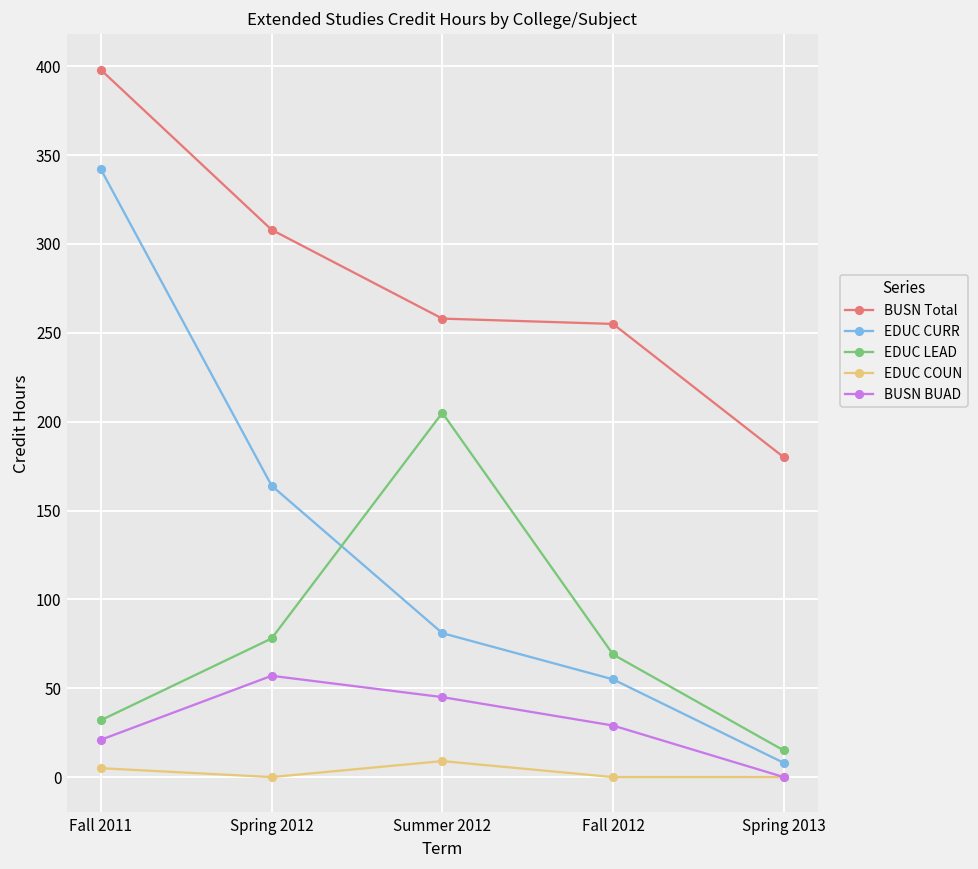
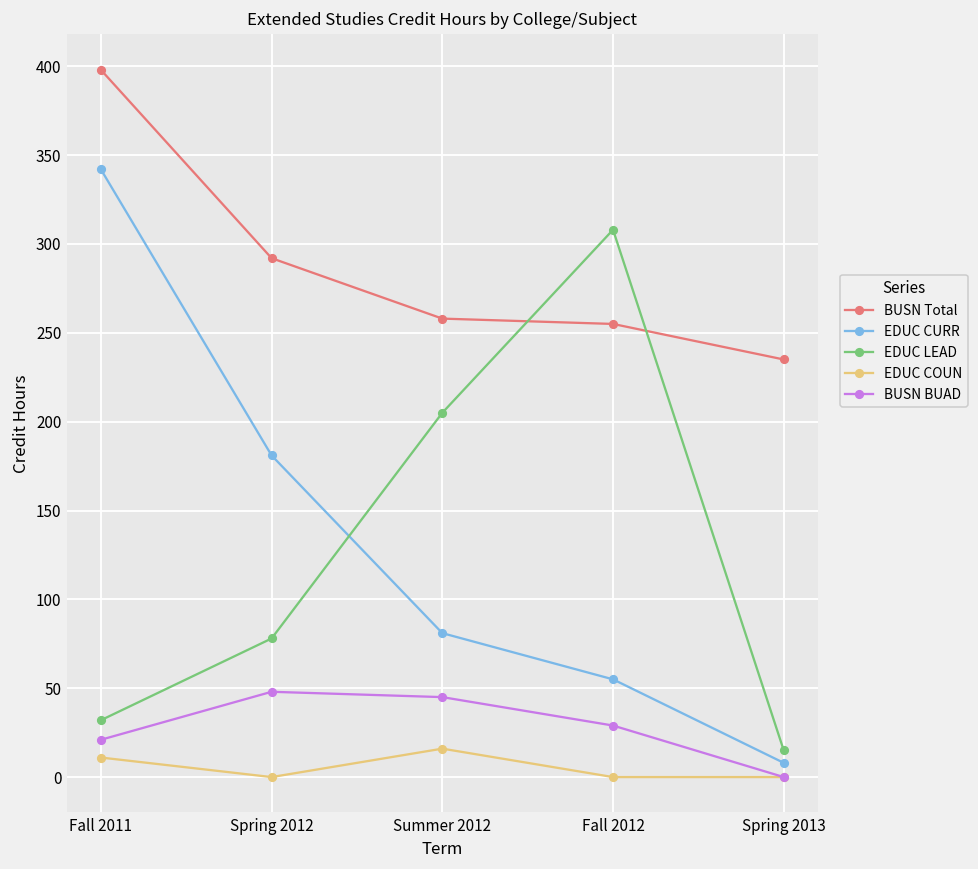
  {
    "BUSN Total": {
      "Fall 2011": 398,
-     "Spring 2012": 308,
+     "Spring 2012": 292,
      "Summer 2012": 258,
      "Fall 2012": 255,
-     "Spring 2013": 180
+     "Spring 2013": 235
    },
    "EDUC CURR": {
      "Fall 2011": 342,
-     "Spring 2012": 164,
+     "Spring 2012": 181,
      "Summer 2012": 81,
      "Fall 2012": 55,
      "Spring 2013": 8
    },
    "EDUC LEAD": {
      "Fall 2011": 32,
      "Spring 2012": 78,
      "Summer 2012": 205,
-     "Fall 2012": 69,
+     "Fall 2012": 308,
      "Spring 2013": 15
    },
    "EDUC COUN": {
-     "Fall 2011": 5,
+     "Fall 2011": 11,
      "Spring 2012": 0,
-     "Summer 2012": 9,
+     "Summer 2012": 16,
      "Fall 2012": 0
    },
    "BUSN BUAD": {
      "Fall 2011": 21,
-     "Spring 2012": 57,
+     "Spring 2012": 48,
      "Summer 2012": 45,
      "Fall 2012": 29
    }
  }
